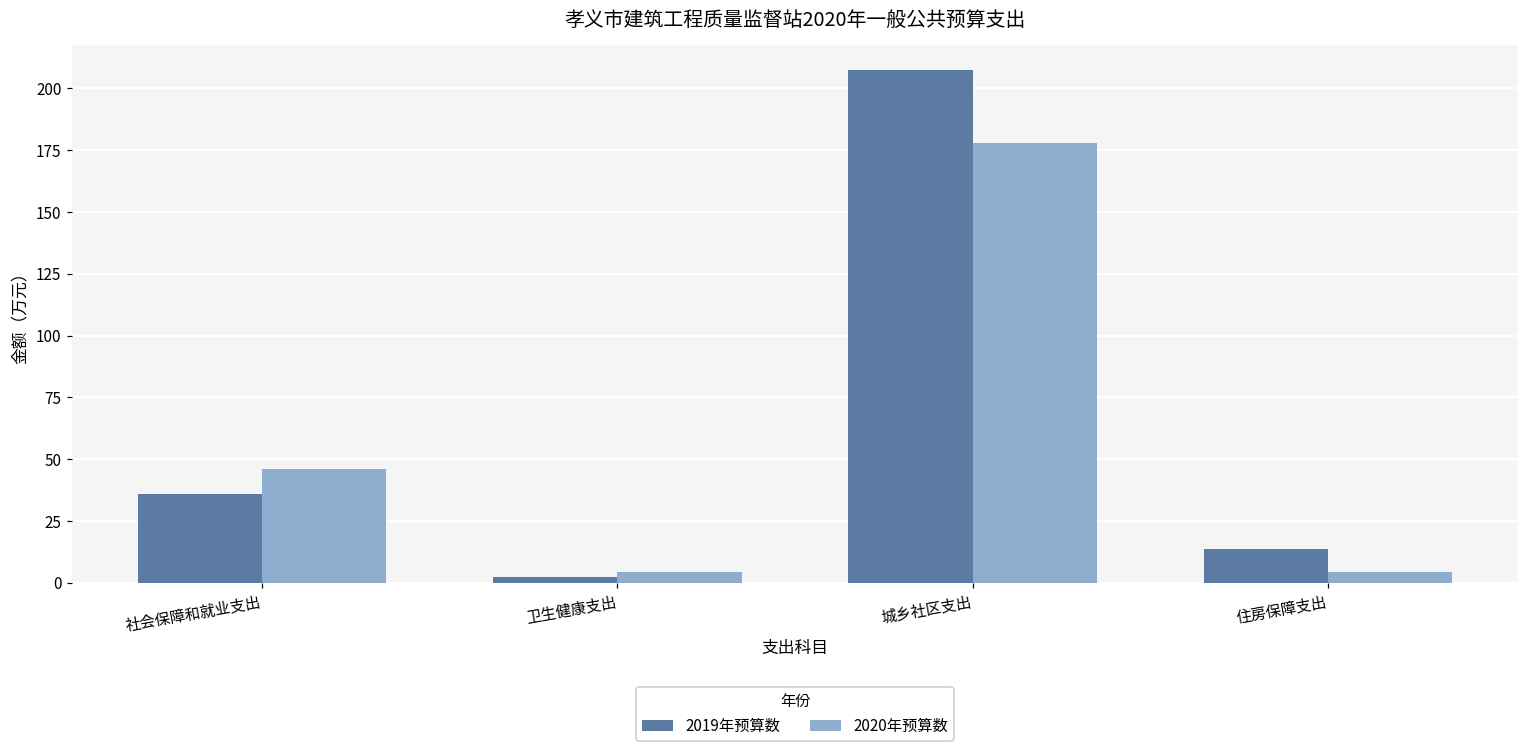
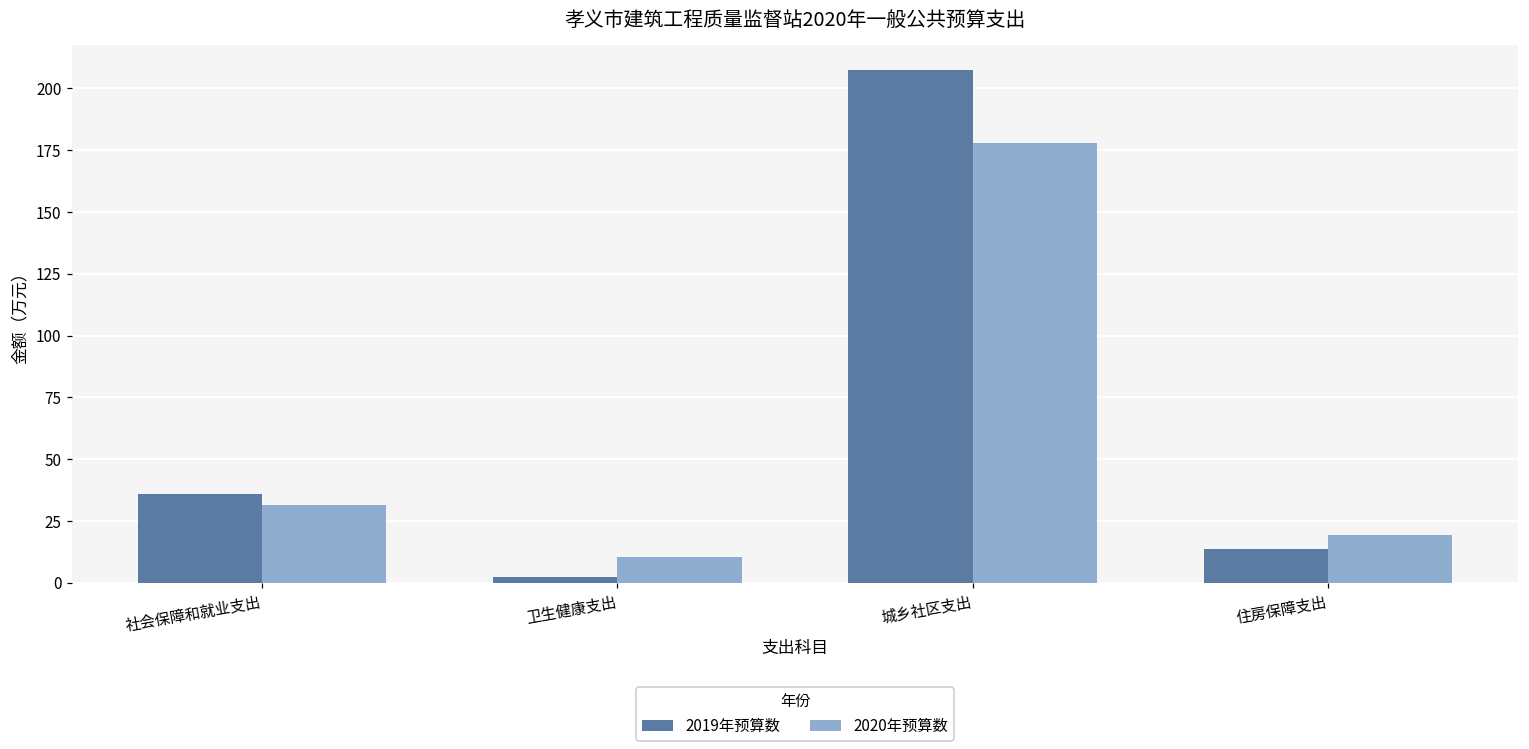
  {
    "2019年预算数": {
      "社会保障和就业支出": 36,
      "卫生健康支出": 2,
      "城乡社区支出": 207,
      "住房保障支出": 14
    },
    "2020年预算数": {
-     "社会保障和就业支出": 46,
-     "卫生健康支出": 4,
+     "社会保障和就业支出": 31,
+     "卫生健康支出": 11,
      "城乡社区支出": 178,
-     "住房保障支出": 4
+     "住房保障支出": 20
    }
  }
